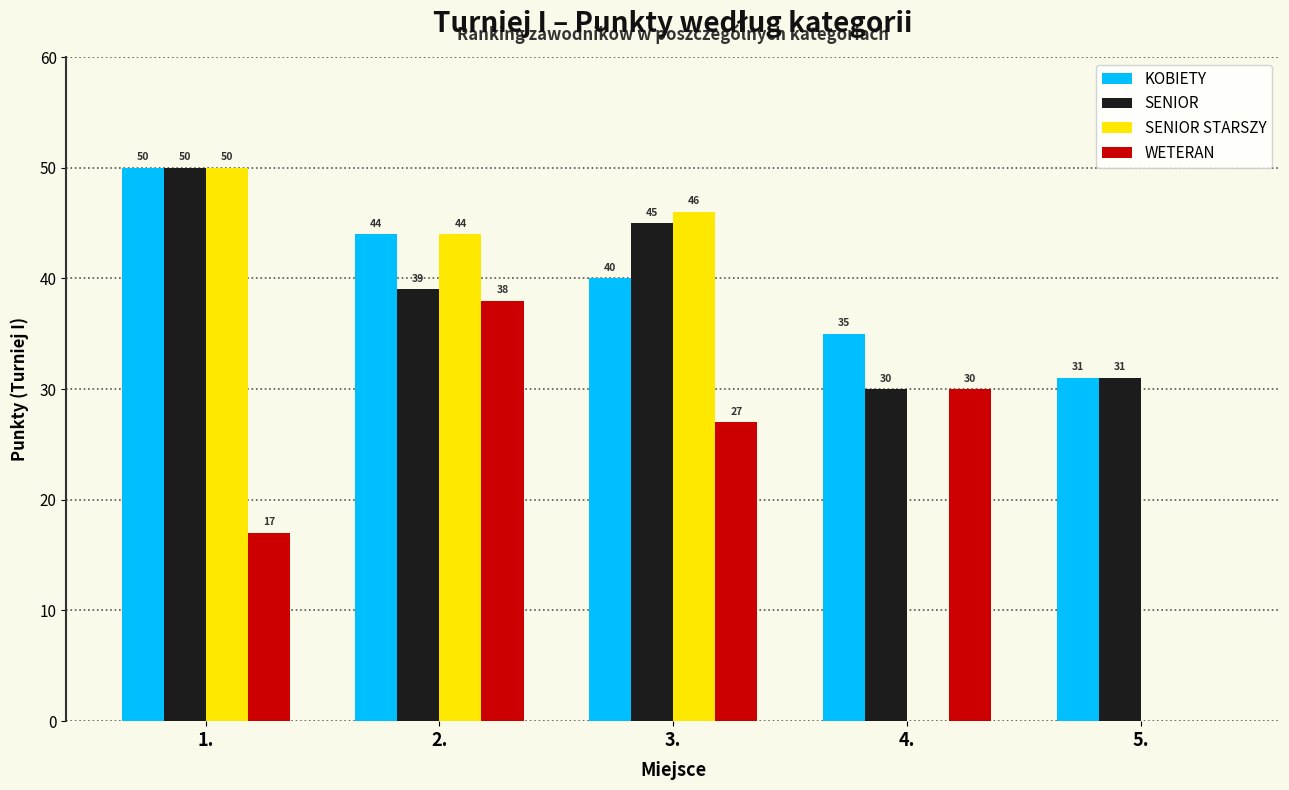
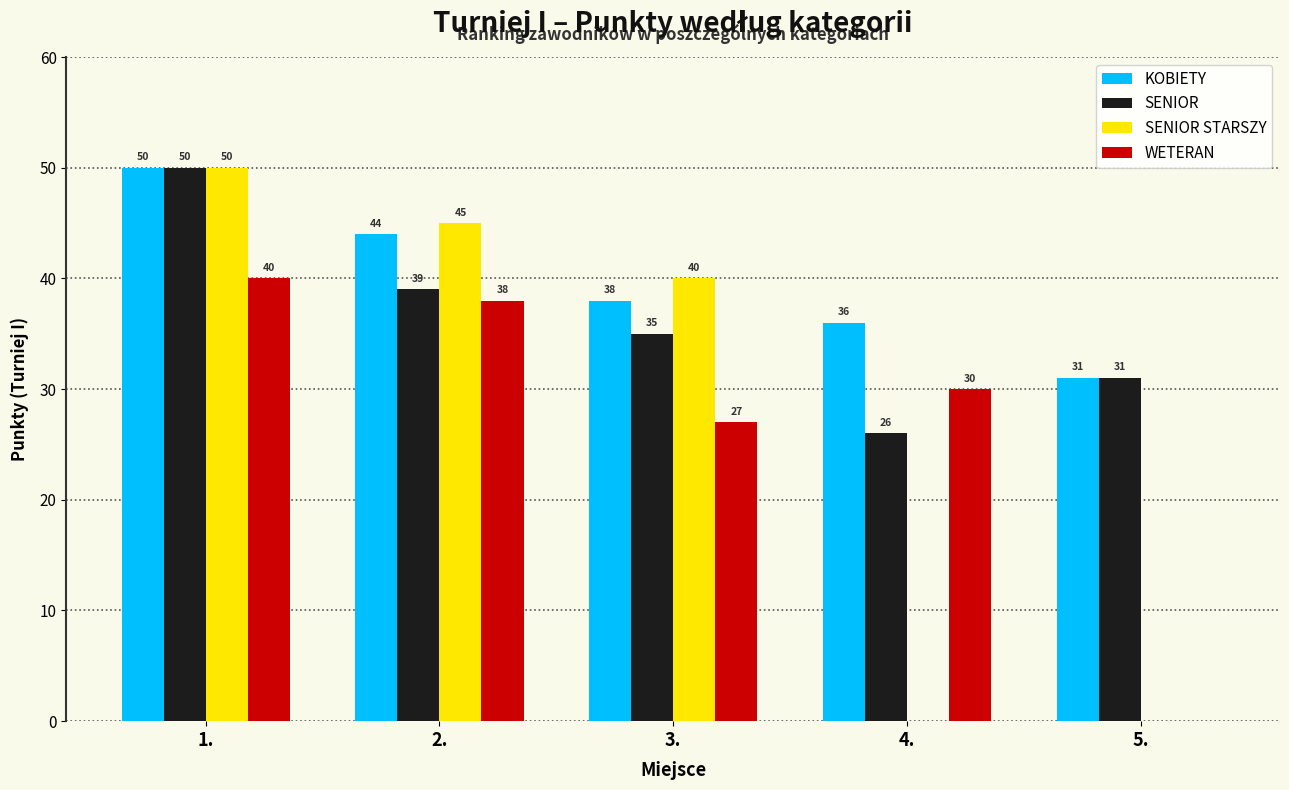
  {
    "KOBIETY": {
      "1.": 50,
      "2.": 44,
-     "3.": 40,
-     "4.": 35,
+     "3.": 38,
+     "4.": 36,
      "5.": 31
    },
    "SENIOR": {
      "1.": 50,
      "2.": 39,
-     "3.": 45,
-     "4.": 30,
+     "3.": 35,
+     "4.": 26,
      "5.": 31
    },
    "SENIOR STARSZY": {
      "1.": 50,
-     "2.": 44,
-     "3.": 46
+     "2.": 45,
+     "3.": 40
    },
    "WETERAN": {
-     "1.": 17,
+     "1.": 40,
      "2.": 38,
      "3.": 27,
      "4.": 30
    }
  }
